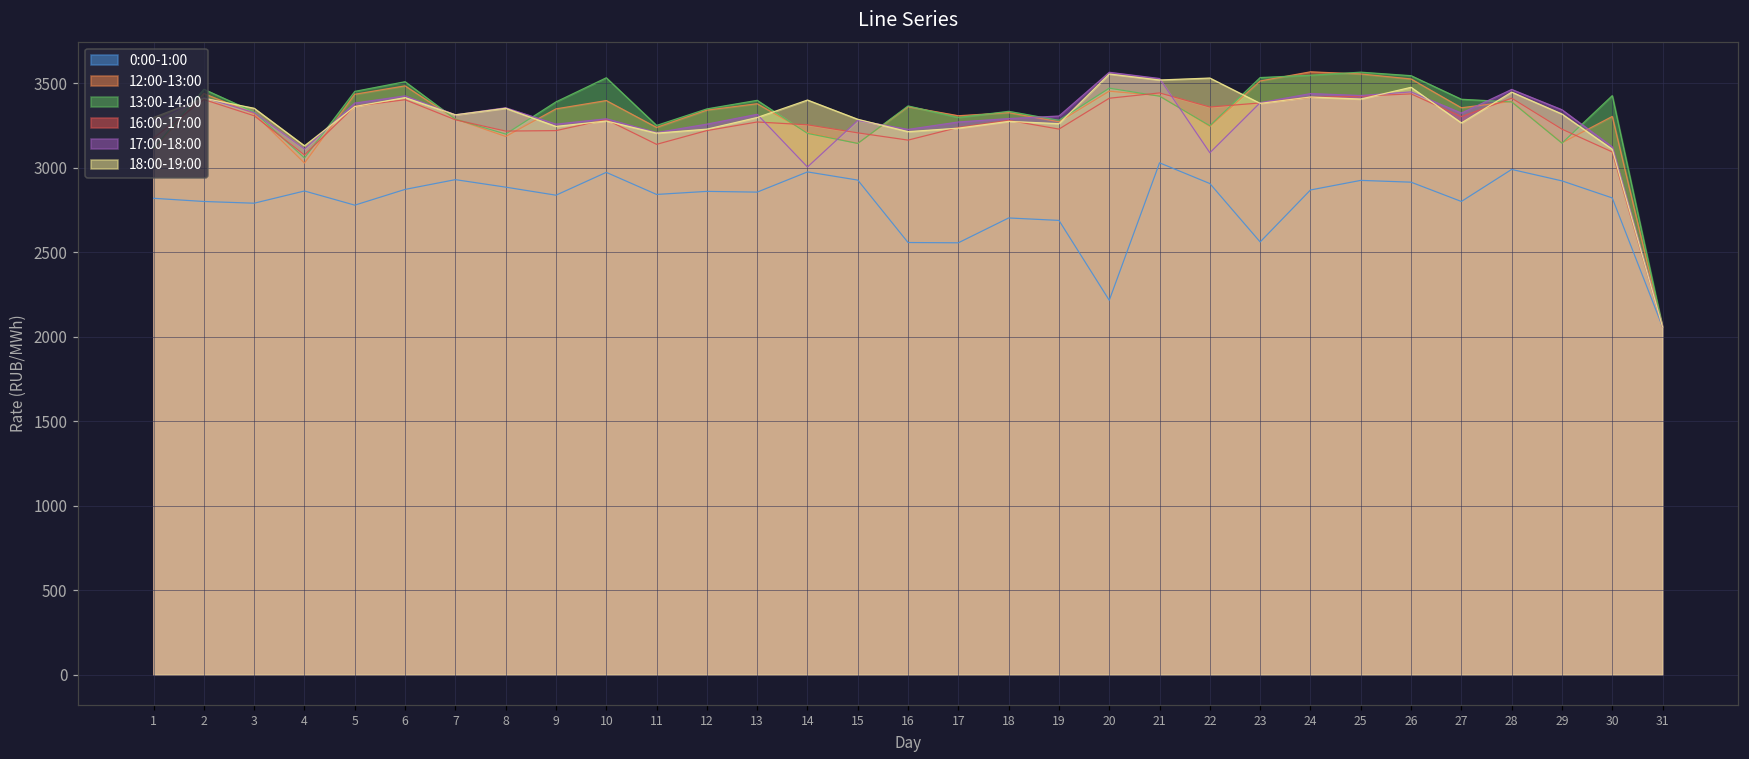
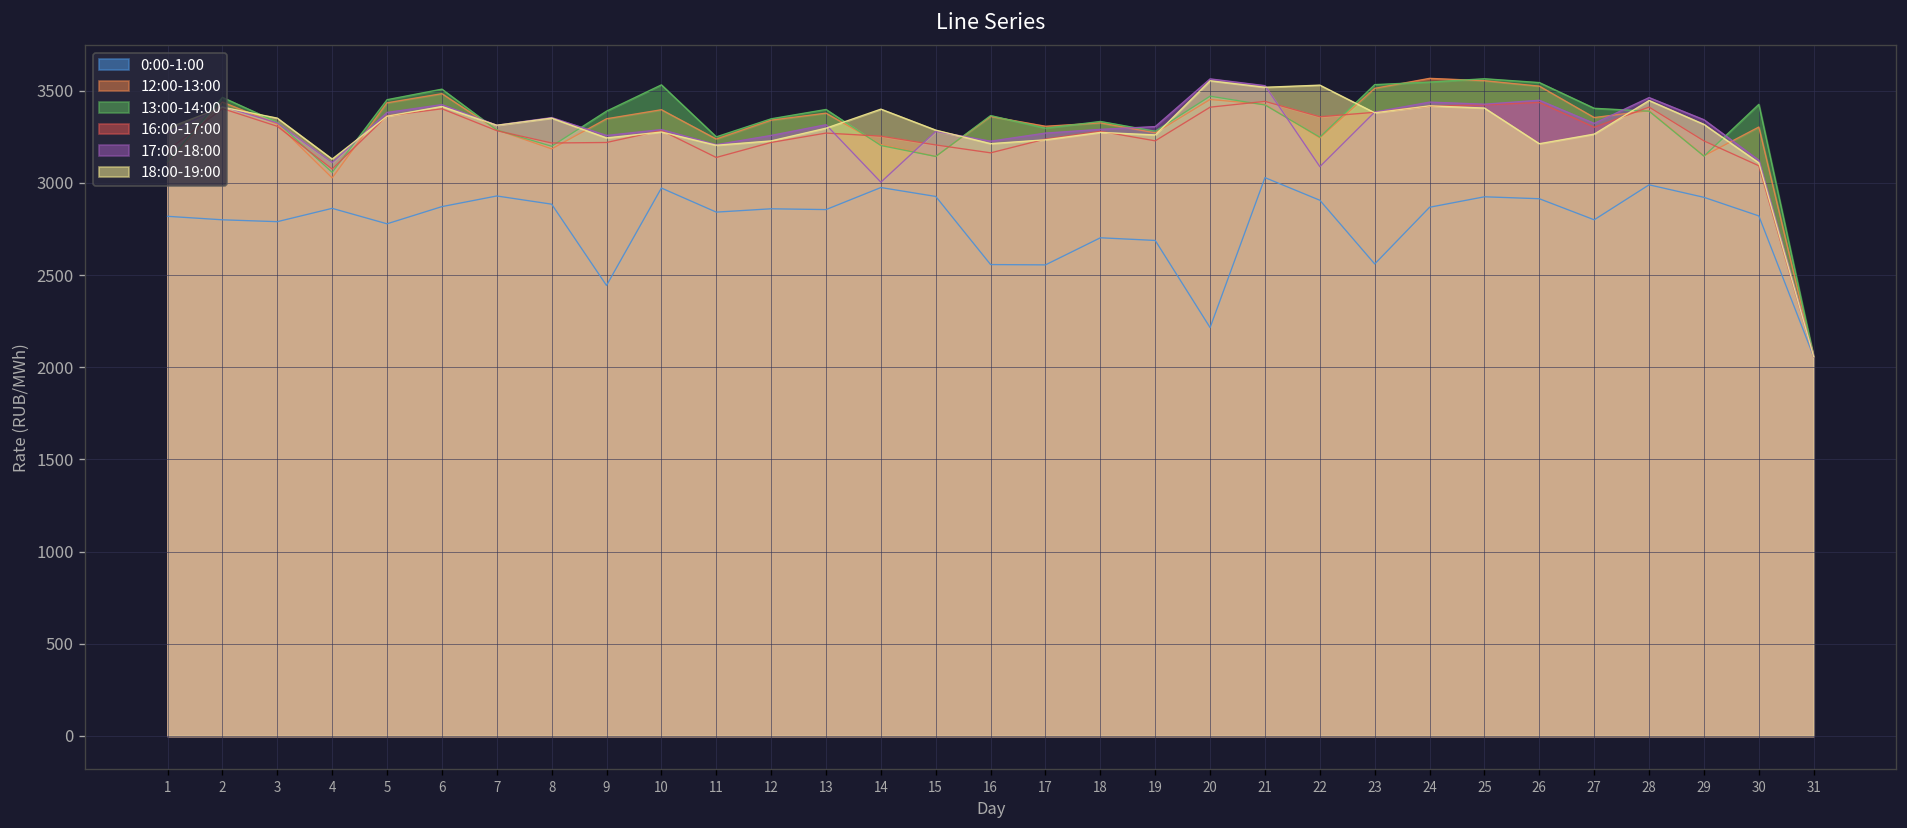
  {
    "0:00-1:00": {
      "1": 2820,
      "2": 2800,
      "3": 2790,
      "4": 2860,
      "5": 2780,
      "6": 2870,
      "7": 2930,
      "8": 2880,
-     "9": 2840,
+     "9": 2440,
      "10": 2970,
      "11": 2840,
      "12": 2860,
      "13": 2850,
      "14": 2970,
      "15": 2930,
      "16": 2560,
      "17": 2560,
      "18": 2700,
      "19": 2690,
      "20": 2210,
      "21": 3030,
      "22": 2910,
      "23": 2560,
      "24": 2870,
      "25": 2920,
      "26": 2910,
      "27": 2800,
      "28": 2990,
      "29": 2920,
      "30": 2820
    },
    "13:00-14:00": {
      "4": 3060,
      "5": 3450,
      "6": 3510,
      "9": 3390,
      "10": 3530,
      "13": 3400,
      "20": 3470,
      "23": 3530,
      "24": 3550,
      "26": 3540,
      "27": 3400,
      "30": 3430
    },
    "17:00-18:00": {
      "4": 3110,
      "5": 3380,
      "12": 3260,
      "13": 3320,
      "14": 3000,
      "17": 3270,
      "19": 3310,
      "22": 3090,
      "24": 3440,
      "27": 3320,
      "29": 3340
    },
    "18:00-19:00": {
      "3": 3350,
      "4": 3130,
      "13": 3300,
      "14": 3400,
      "22": 3530,
      "25": 3410,
-     "26": 3480,
+     "26": 3210,
      "27": 3260,
      "29": 3320
    }
  }
